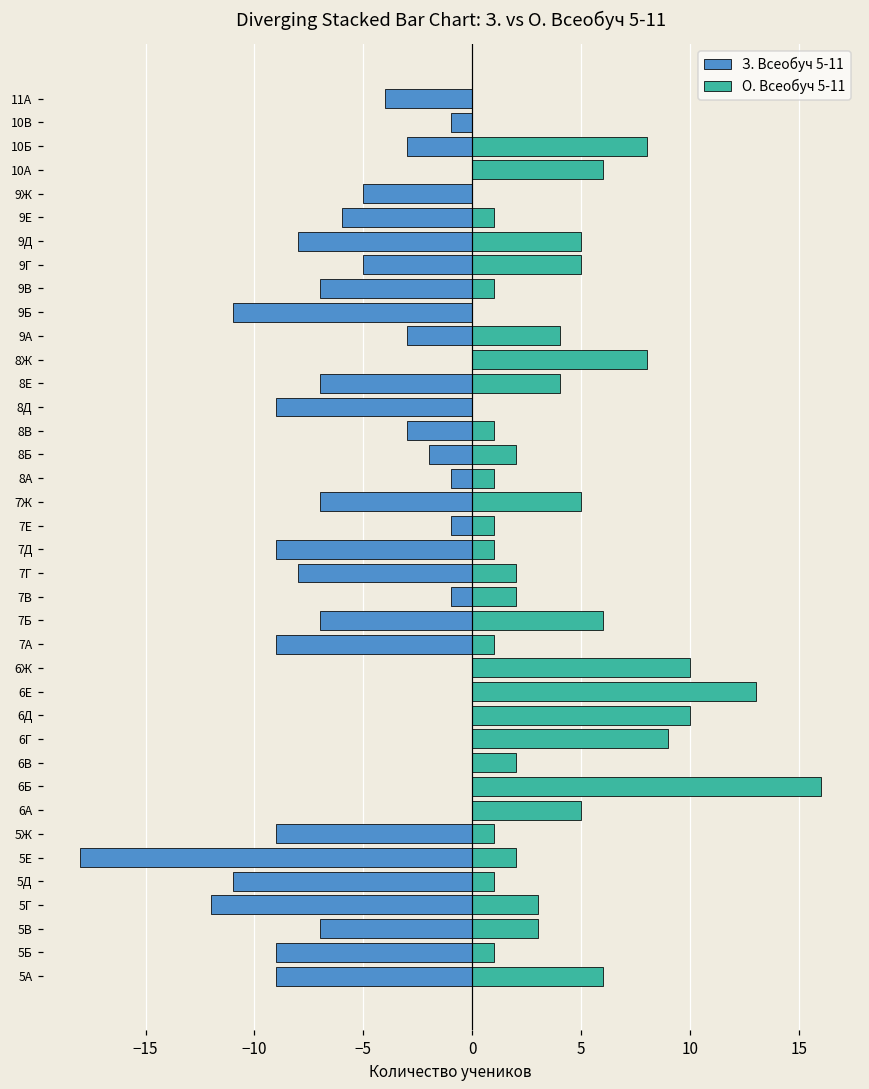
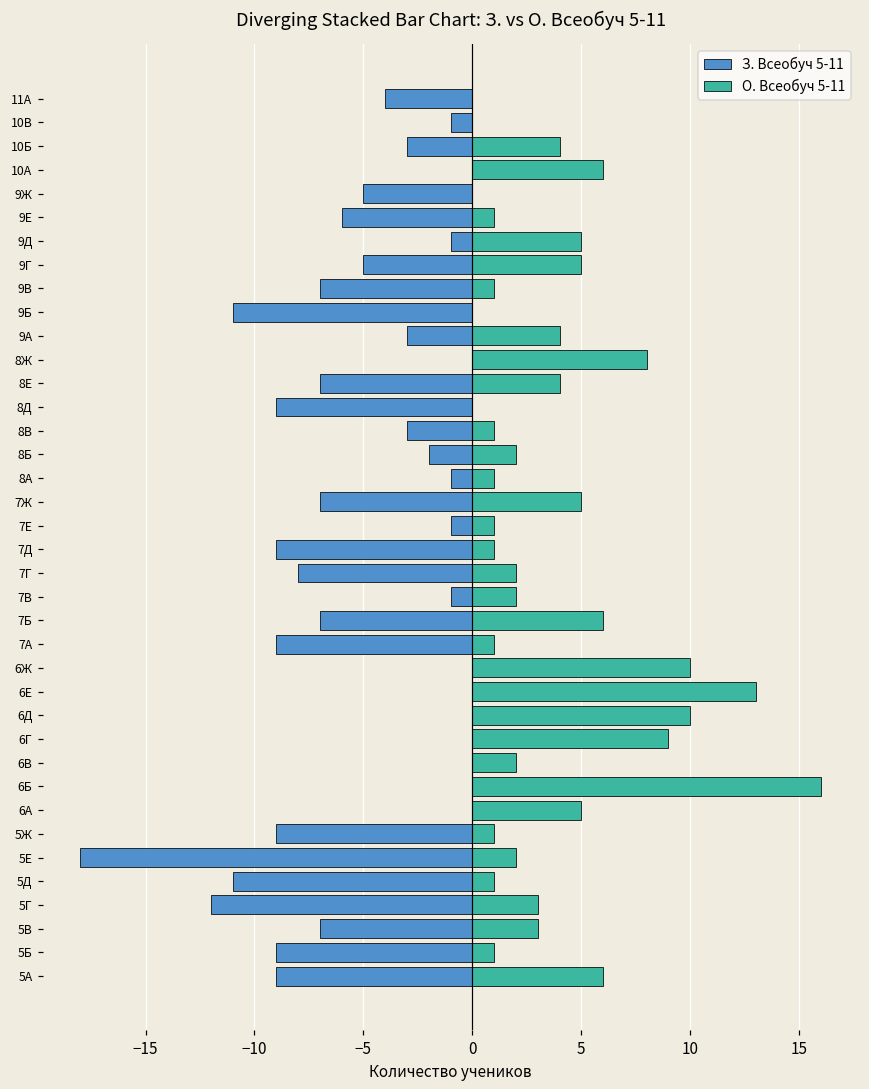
  {
    "З. Всеобуч 5-11": {
      "11А": -4.0,
      "10В": -1.0,
      "10Б": -3.0,
      "10А": 0.0,
      "9Ж": -5.0,
      "9Е": -6.0,
-     "9Д": -8.0,
+     "9Д": -1.0,
      "9Г": -5.0,
      "9В": -7.0,
      "9Б": -11.0,
      "9А": -3.0,
      "8Ж": 0.0,
      "8Е": -7.0,
      "8Д": -9.0,
      "8В": -3.0,
      "8Б": -2.0,
      "8А": -1.0,
      "7Ж": -7.0,
      "7Е": -1.0,
      "7Д": -9.0,
      "7Г": -8.0,
      "7В": -1.0,
      "7Б": -7.0,
      "7А": -9.0,
      "6Ж": 0.0,
      "6Е": 0.0,
      "6Д": 0.0,
      "6Г": 0.0,
      "6В": 0.0,
      "6Б": 0.0,
      "6А": 0.0,
      "5Ж": -9.0,
      "5Е": -18.0,
      "5Д": -11.0,
      "5Г": -12.0,
      "5В": -7.0,
      "5Б": -9.0,
      "5А": -9.0
    },
    "О. Всеобуч 5-11": {
      "11А": 0,
      "10В": 0,
-     "10Б": 8,
+     "10Б": 4,
      "10А": 6,
      "9Ж": 0,
      "9Е": 1,
      "9Д": 5,
      "9Г": 5,
      "9В": 1,
      "9Б": 0,
      "9А": 4,
      "8Ж": 8,
      "8Е": 4,
      "8Д": 0,
      "8В": 1,
      "8Б": 2,
      "8А": 1,
      "7Ж": 5,
      "7Е": 1,
      "7Д": 1,
      "7Г": 2,
      "7В": 2,
      "7Б": 6,
      "7А": 1,
      "6Ж": 10,
      "6Е": 13,
      "6Д": 10,
      "6Г": 9,
      "6В": 2,
      "6Б": 16,
      "6А": 5,
      "5Ж": 1,
      "5Е": 2,
      "5Д": 1,
      "5Г": 3,
      "5В": 3,
      "5Б": 1,
      "5А": 6
    }
  }
